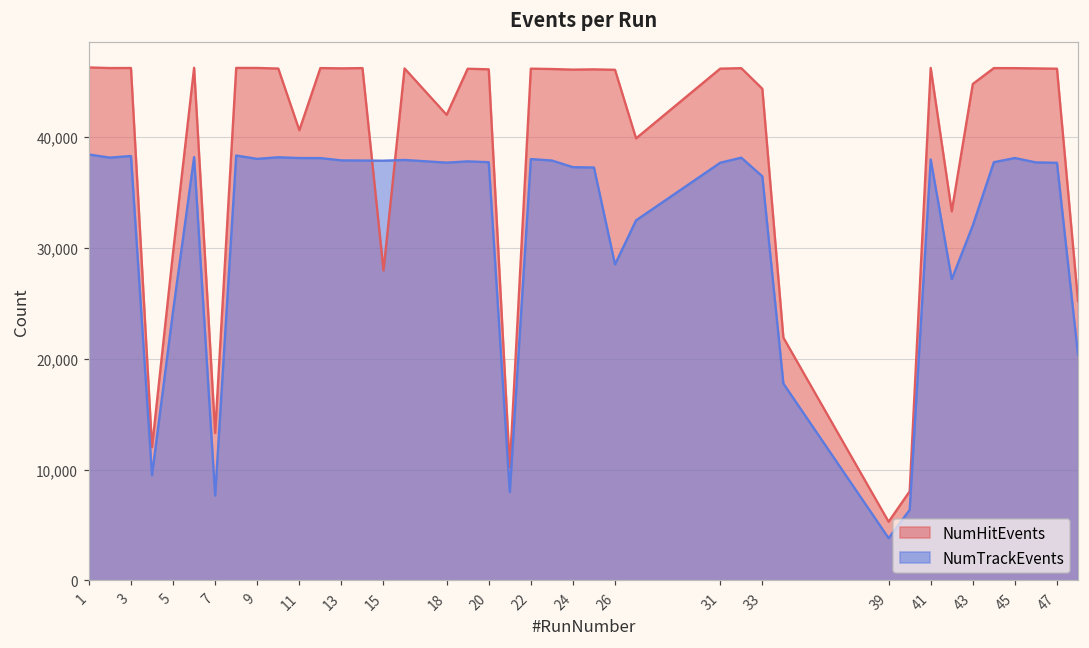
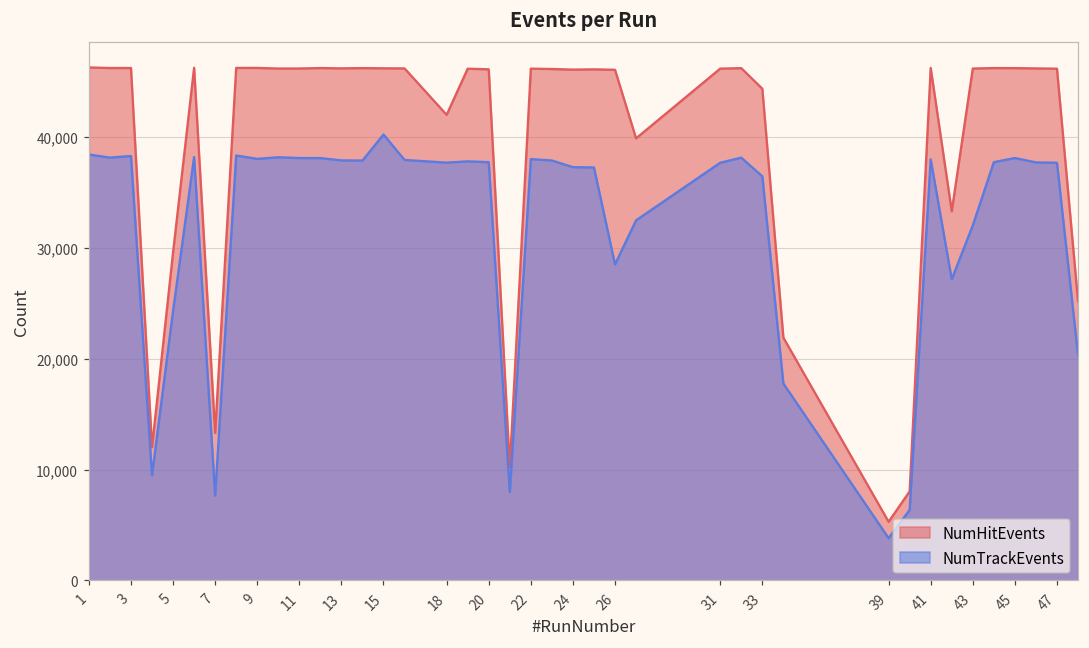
  {
    "NumHitEvents": {
      "1": "46,200",
      "3": "46,200",
      "5": "29,600",
      "7": "13,300",
      "9": "46,200",
-     "11": "40,600",
+     "11": "46,100",
      "13": "46,100",
-     "15": "27,900",
+     "15": "46,200",
      "18": "42,000",
      "20": "46,100",
      "22": "46,100",
      "24": "46,000",
      "26": "46,000",
      "31": "46,100",
      "33": "44,300",
      "39": "5,300",
      "41": "46,200",
-     "43": "44,700",
+     "43": "46,100",
      "45": "46,200",
      "47": "46,100"
    },
    "NumTrackEvents": {
      "1": "38,400",
      "3": "38,300",
      "5": "24,300",
      "7": "7,700",
      "9": "38,000",
      "11": "38,100",
      "13": "37,900",
-     "15": "37,800",
+     "15": "40,200",
      "18": "37,700",
      "20": "37,700",
      "22": "38,000",
      "24": "37,200",
      "26": "28,500",
      "31": "37,600",
      "33": "36,400",
      "39": "3,800",
      "41": "37,900",
      "43": "32,000",
      "45": "38,100",
      "47": "37,600"
    }
  }
